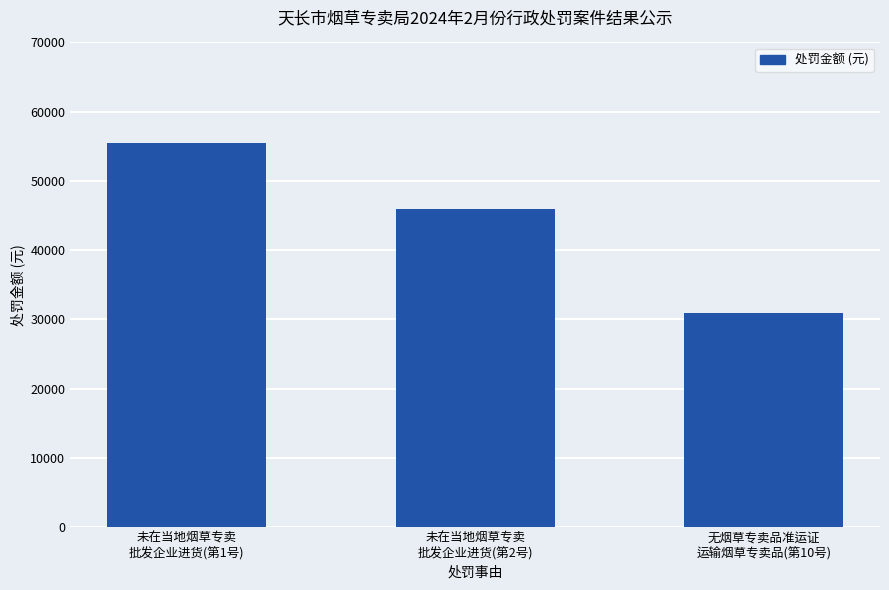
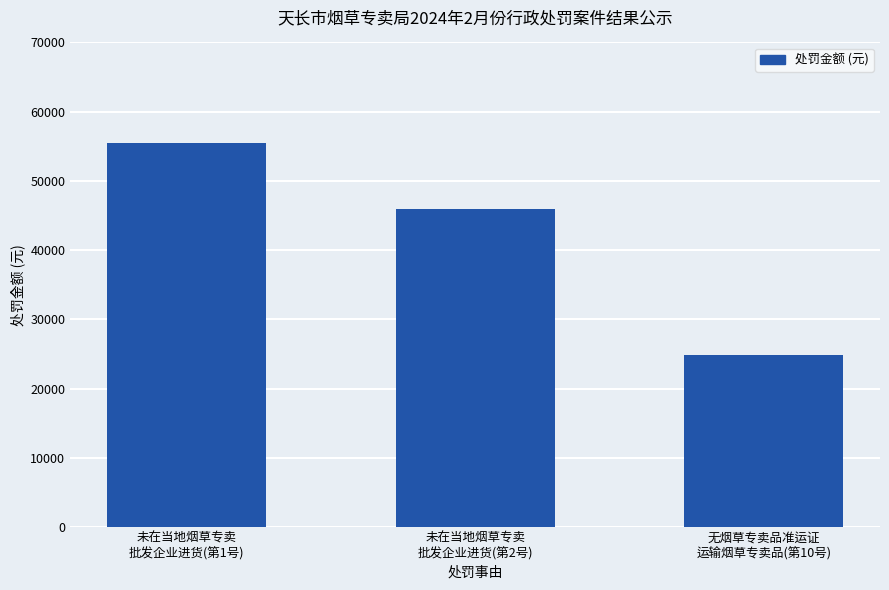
  {
    "未在当地烟草专卖 批发企业进货(第1号)": 56000,
    "未在当地烟草专卖 批发企业进货(第2号)": 46000,
-   "无烟草专卖品准运证 运输烟草专卖品(第10号)": 31000
+   "无烟草专卖品准运证 运输烟草专卖品(第10号)": 25000
  }
